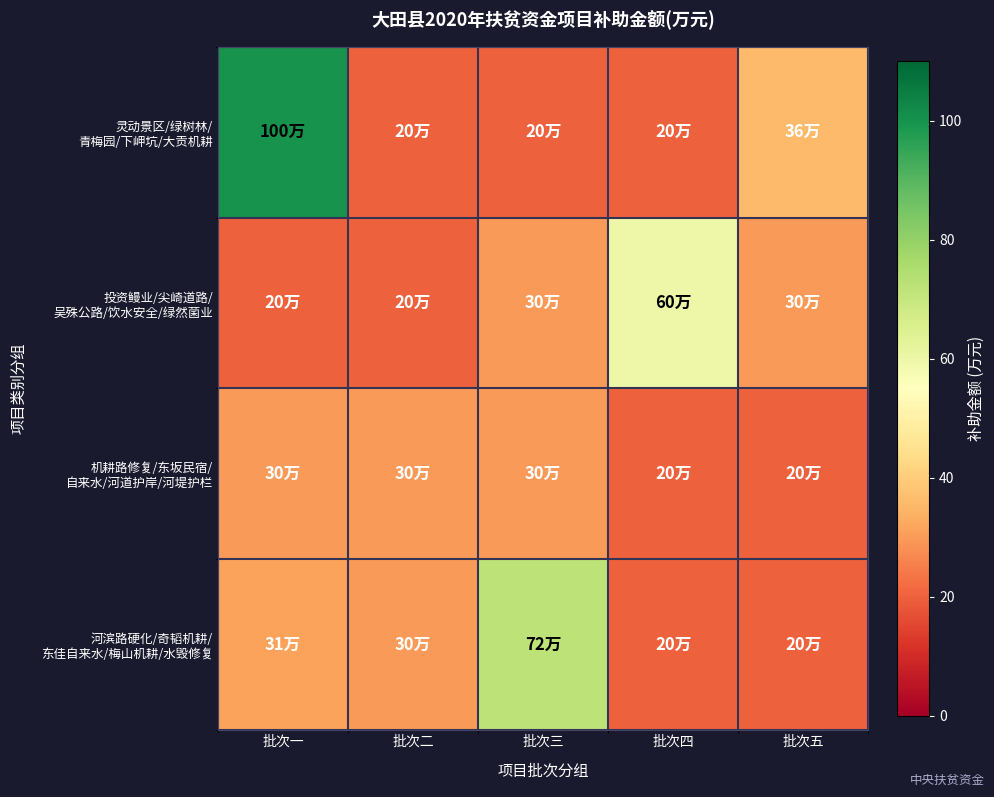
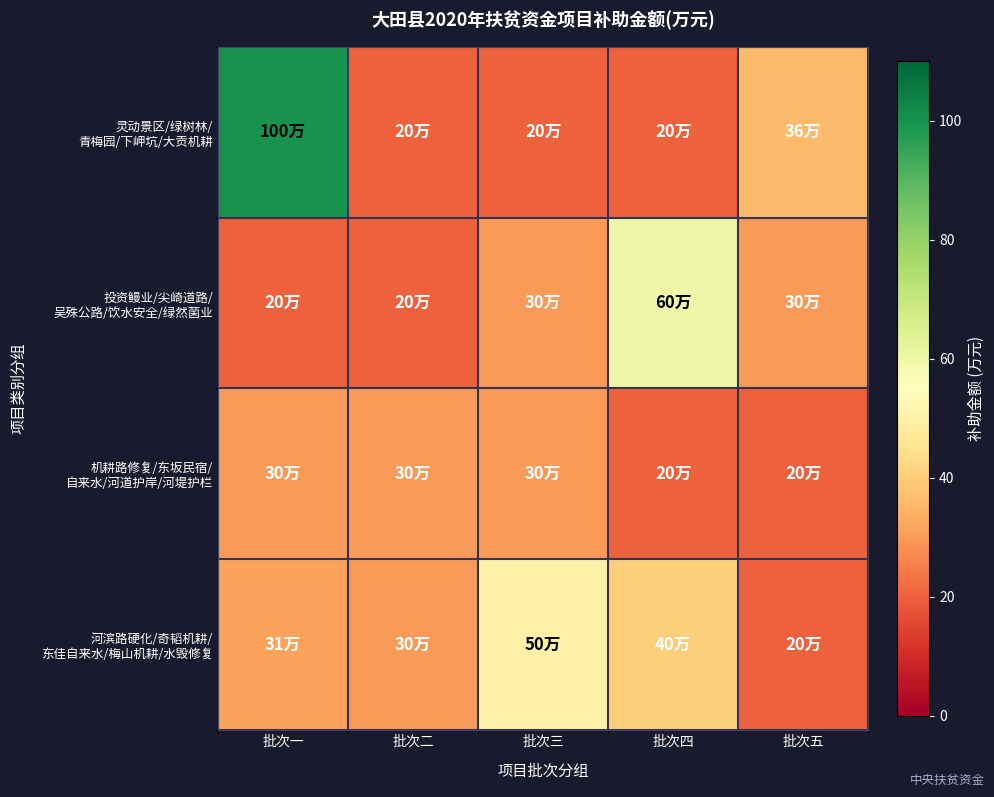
  {
    "灵动景区/绿树林/ 青梅园/下岬坑/大贡机耕": {
      "批次一": "100万",
      "批次二": "20万",
      "批次三": "20万",
      "批次四": "20万",
      "批次五": "36万"
    },
    "投资鳗业/尖崎道路/ 吴殊公路/饮水安全/绿然菌业": {
      "批次一": "20万",
      "批次二": "20万",
      "批次三": "30万",
      "批次四": "60万",
      "批次五": "30万"
    },
    "机耕路修复/东坂民宿/ 自来水/河道护岸/河堤护栏": {
      "批次一": "30万",
      "批次二": "30万",
      "批次三": "30万",
      "批次四": "20万",
      "批次五": "20万"
    },
    "河滨路硬化/奇韬机耕/ 东佳自来水/梅山机耕/水毁修复": {
      "批次一": "31万",
      "批次二": "30万",
-     "批次三": "72万",
-     "批次四": "20万",
+     "批次三": "50万",
+     "批次四": "40万",
      "批次五": "20万"
    }
  }
